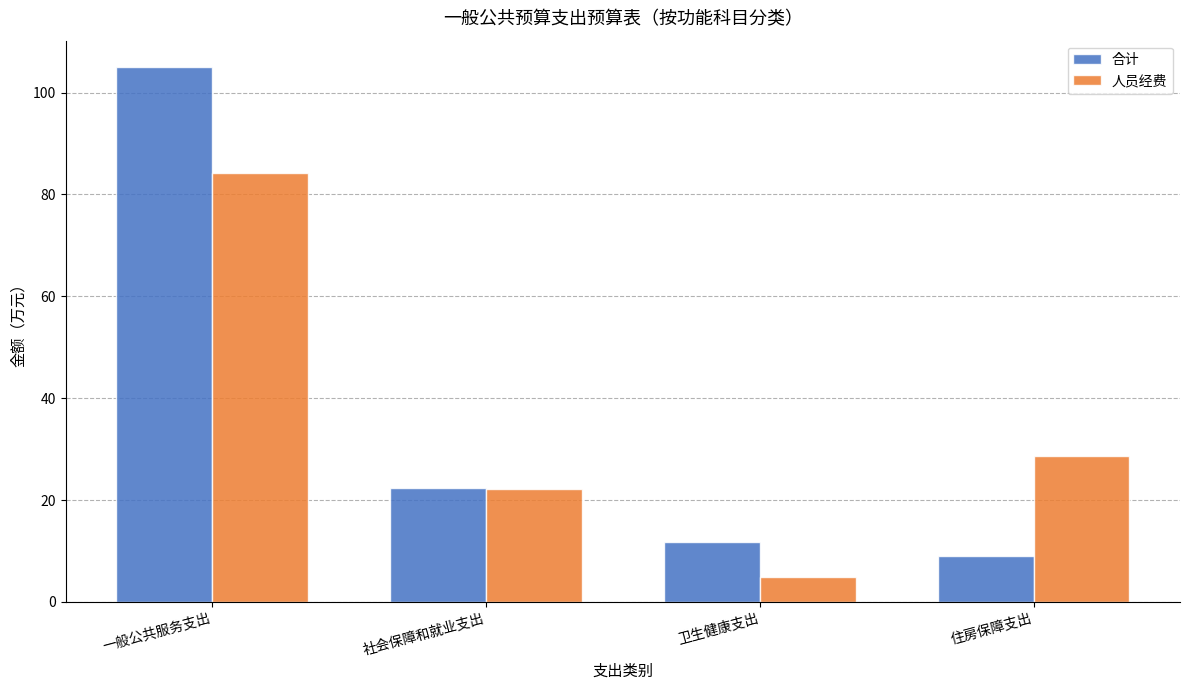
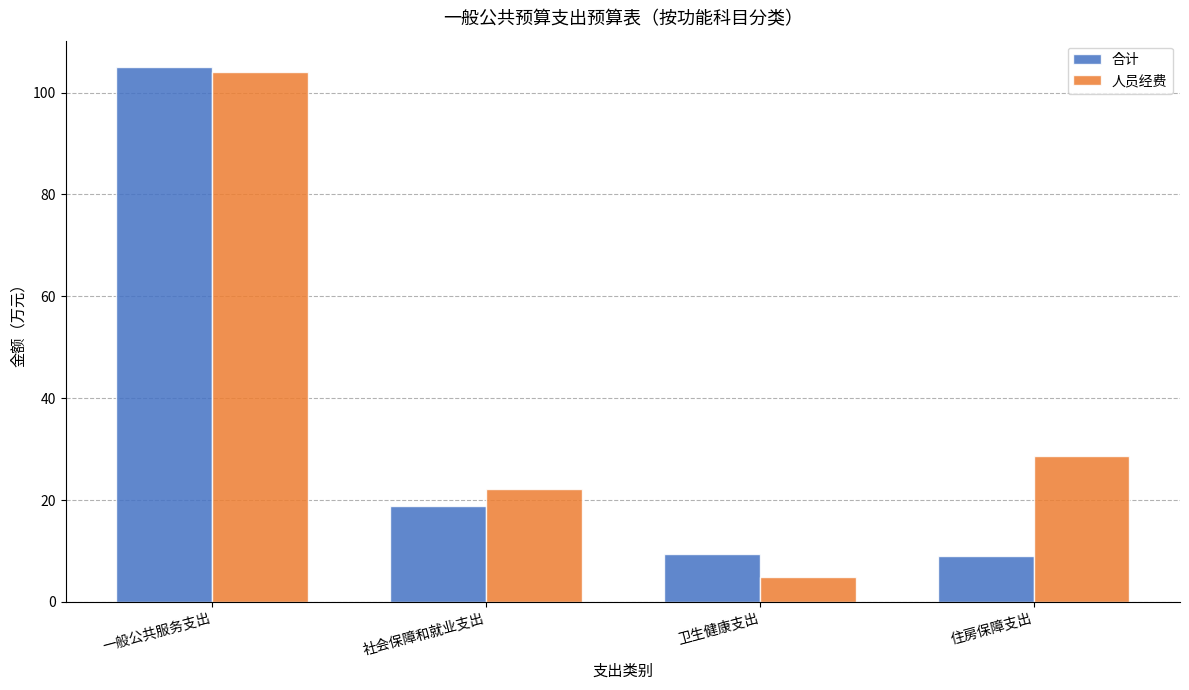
  {
    "合计": {
      "一般公共服务支出": 105,
-     "社会保障和就业支出": 22,
-     "卫生健康支出": 12,
+     "社会保障和就业支出": 19,
+     "卫生健康支出": 10,
      "住房保障支出": 9
    },
    "人员经费": {
-     "一般公共服务支出": 84,
+     "一般公共服务支出": 104,
      "社会保障和就业支出": 22,
      "卫生健康支出": 5,
      "住房保障支出": 29
    }
  }
